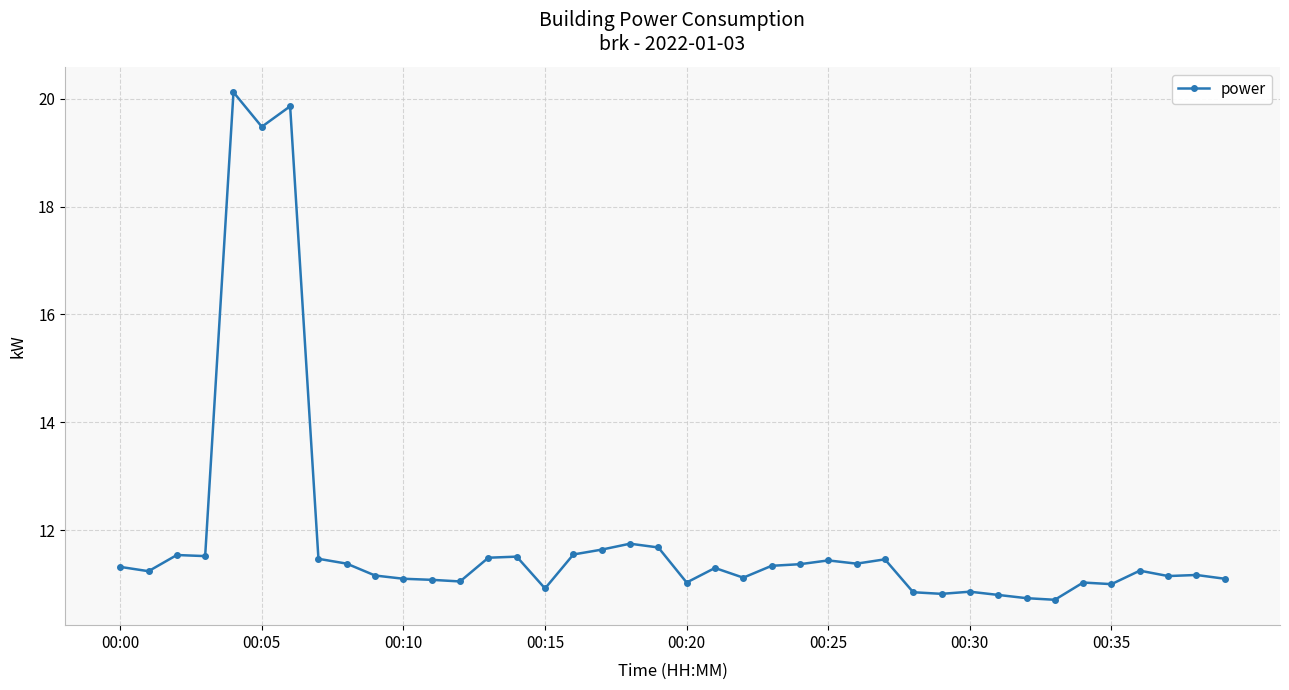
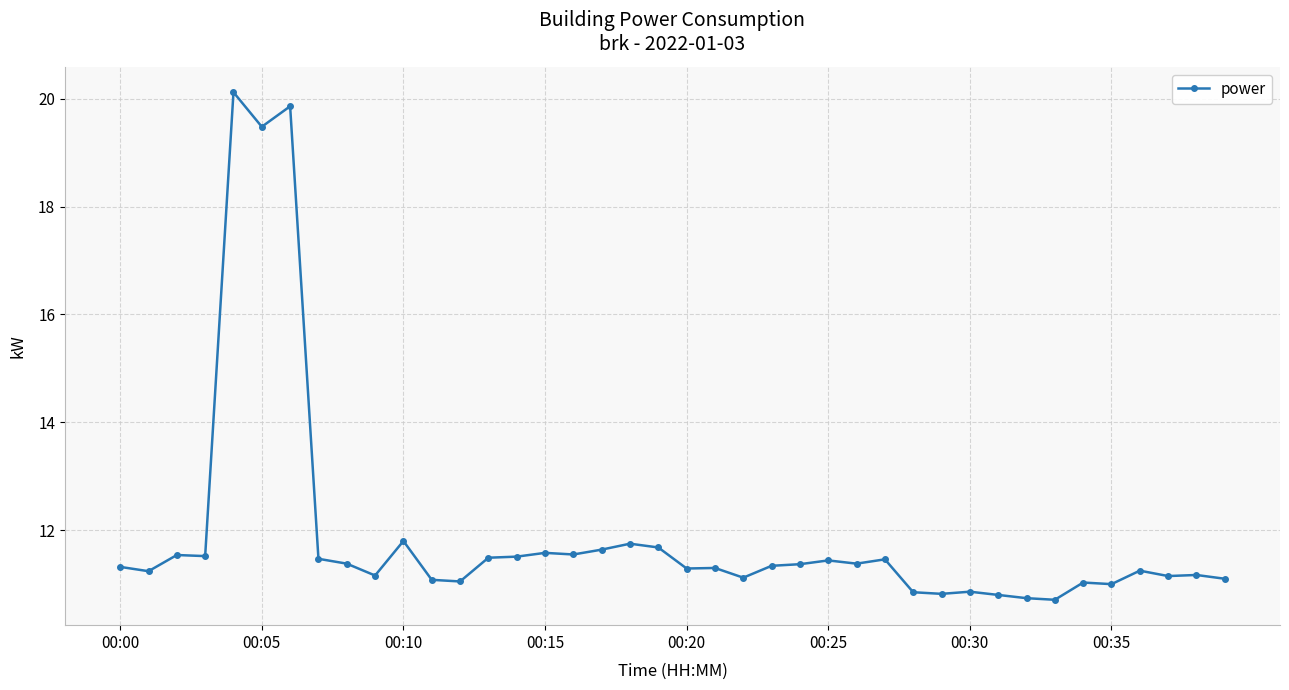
  {
    "00:00": 11.3,
    "00:05": 19.5,
-   "00:10": 11.1,
-   "00:15": 10.9,
-   "00:20": 11.0,
+   "00:10": 11.8,
+   "00:15": 11.6,
+   "00:20": 11.3,
    "00:25": 11.4,
    "00:30": 10.9,
    "00:35": 11.0
  }
